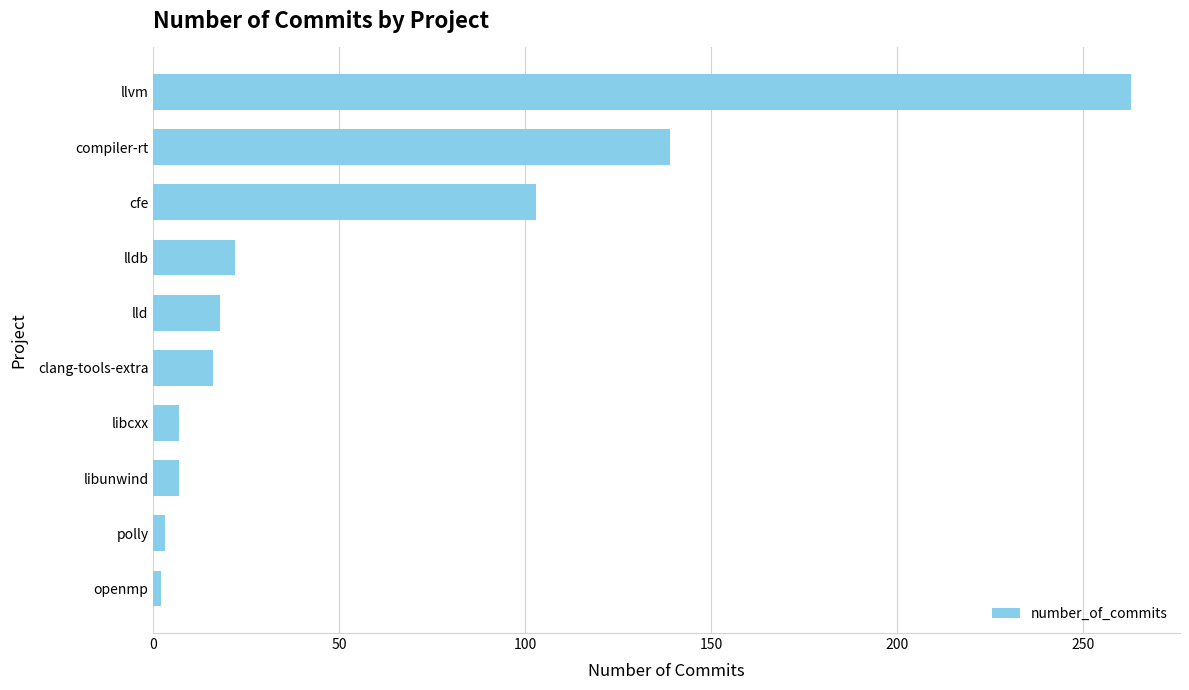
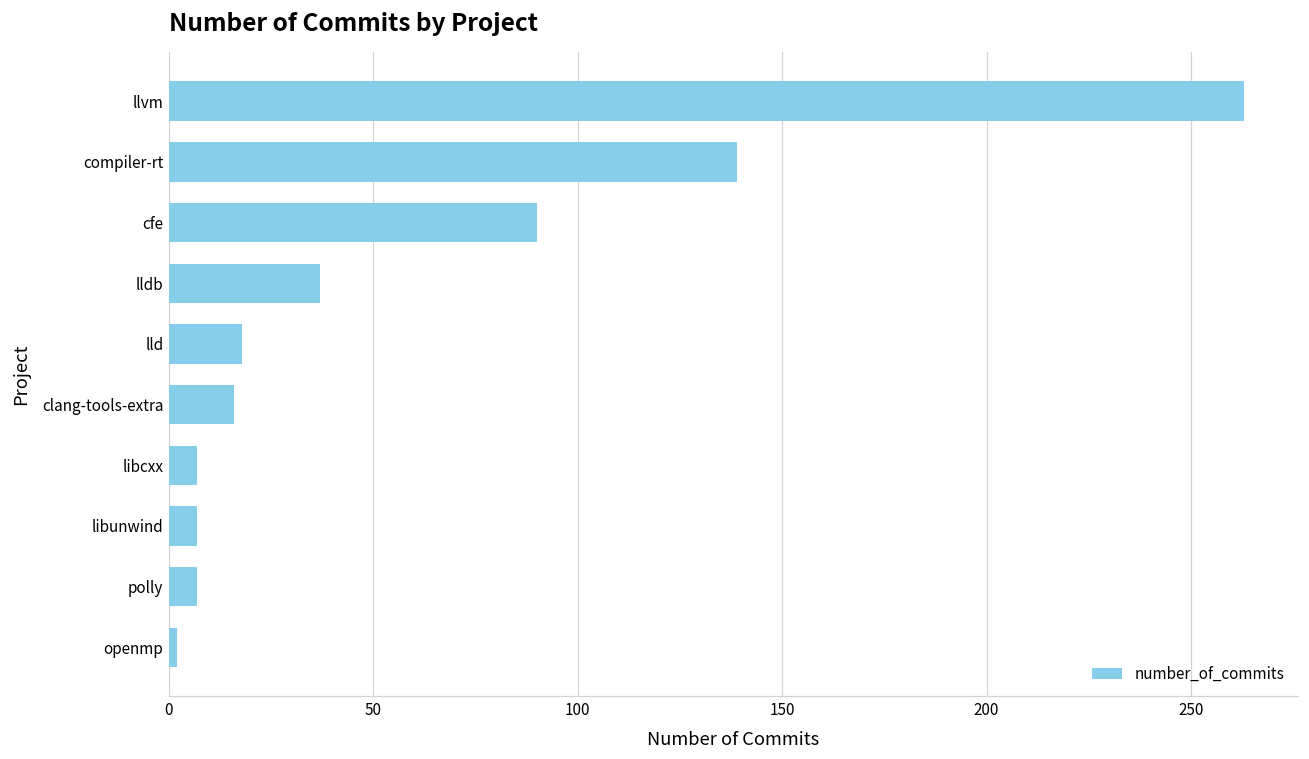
  {
    "llvm": 263,
    "compiler-rt": 139,
-   "cfe": 103,
-   "lldb": 22,
+   "cfe": 90,
+   "lldb": 37,
    "lld": 18,
    "clang-tools-extra": 16,
    "libcxx": 7,
    "libunwind": 7,
-   "polly": 3,
+   "polly": 7,
    "openmp": 2
  }
